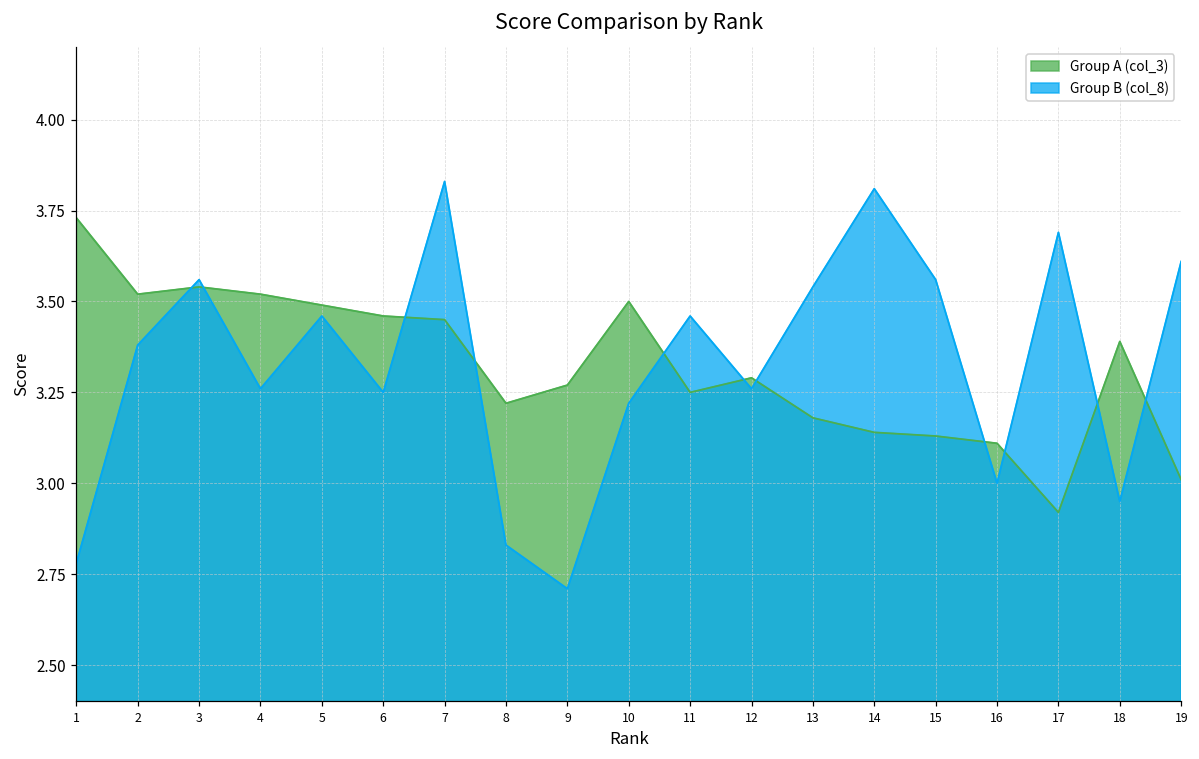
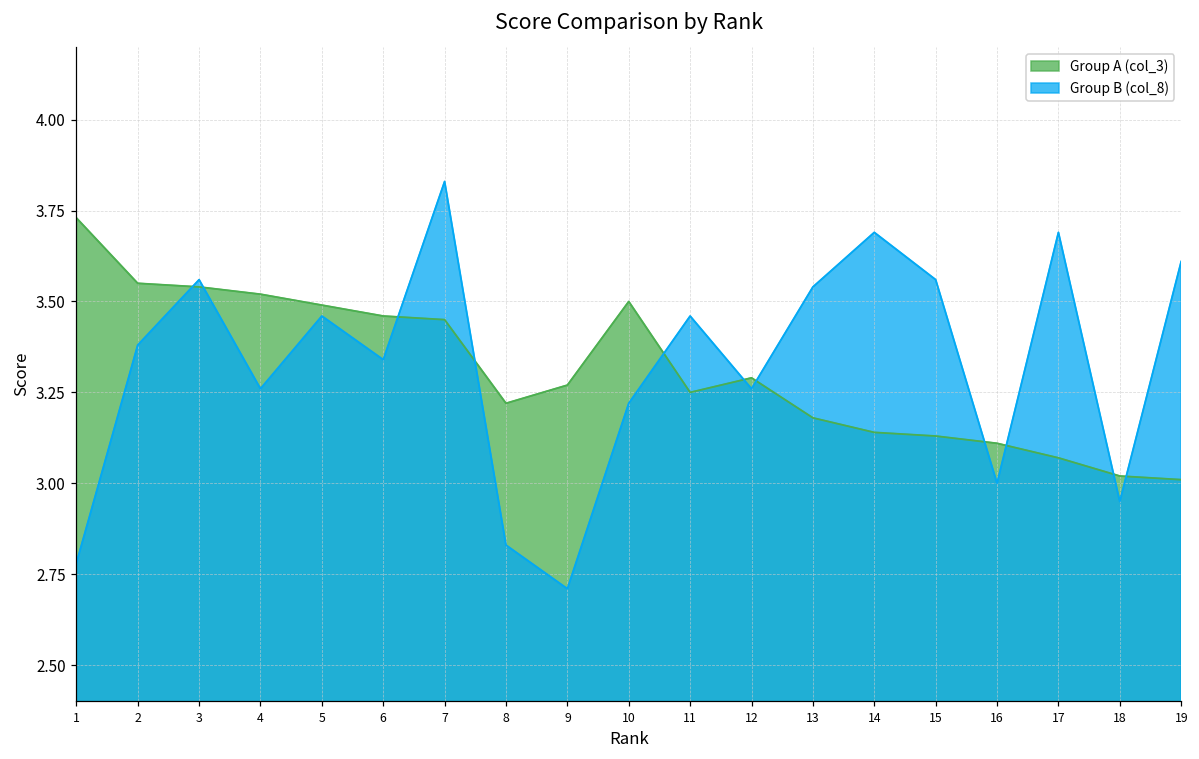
  {
    "Group A (col_3)": {
      "1": 3.73,
-     "2": 3.52,
+     "2": 3.55,
      "3": 3.54,
      "4": 3.52,
      "5": 3.49,
      "6": 3.46,
      "7": 3.45,
      "8": 3.22,
      "9": 3.27,
      "10": 3.50,
      "11": 3.25,
      "12": 3.29,
      "13": 3.18,
      "14": 3.14,
      "15": 3.13,
      "16": 3.11,
-     "17": 2.92,
-     "18": 3.39,
+     "17": 3.07,
+     "18": 3.02,
      "19": 3.01
    },
    "Group B (col_8)": {
      "1": 2.78,
      "2": 3.38,
      "3": 3.56,
      "4": 3.26,
      "5": 3.46,
-     "6": 3.25,
+     "6": 3.34,
      "7": 3.83,
      "8": 2.83,
      "9": 2.71,
      "10": 3.22,
      "11": 3.46,
      "12": 3.26,
      "13": 3.54,
-     "14": 3.81,
+     "14": 3.69,
      "15": 3.56,
      "16": 3.00,
      "17": 3.69,
      "18": 2.95,
      "19": 3.61
    }
  }
